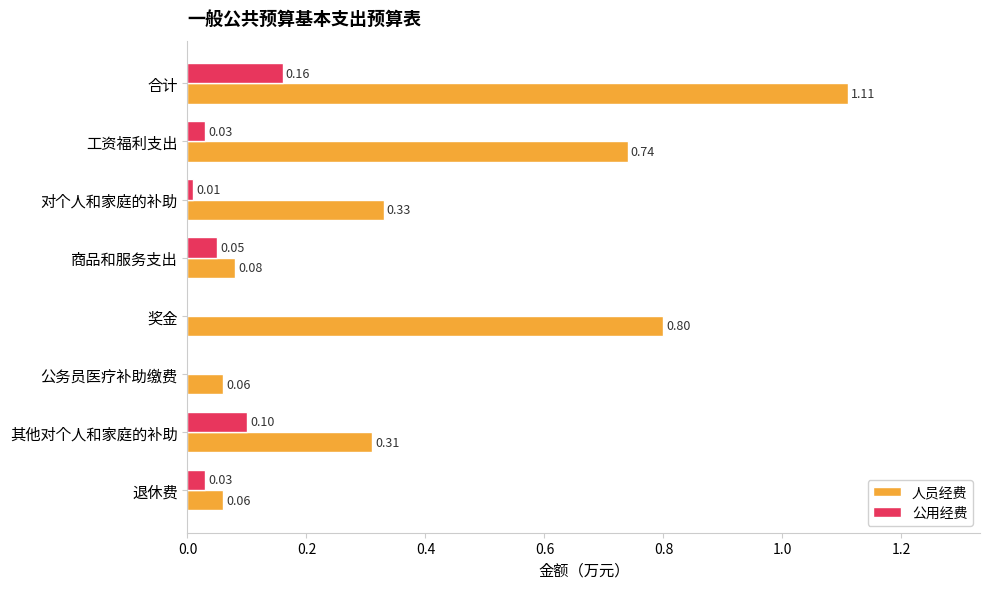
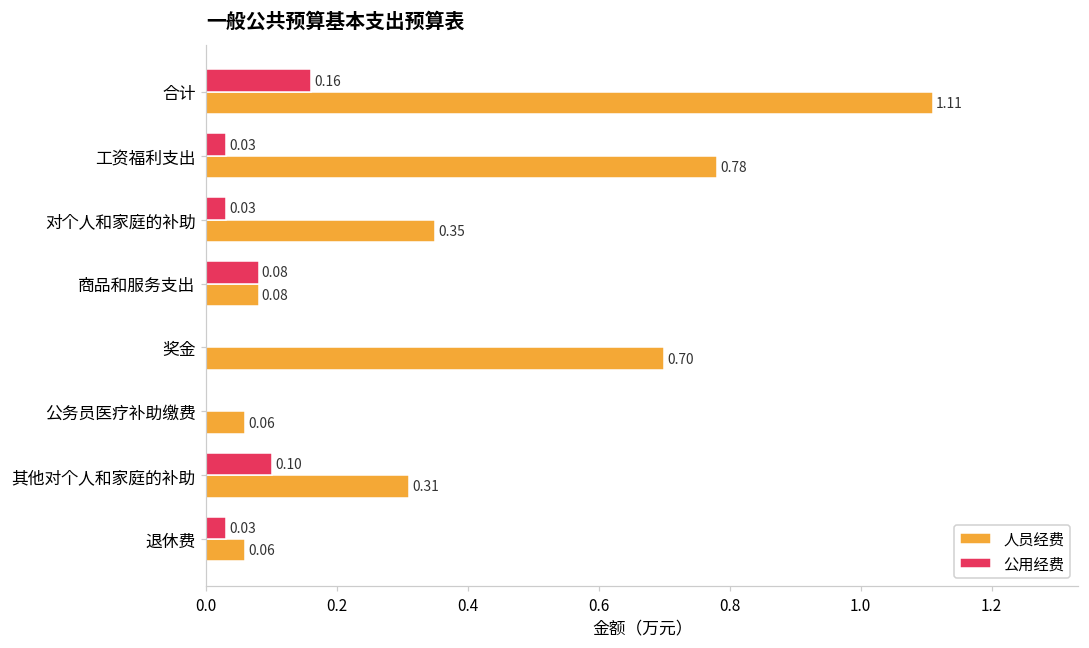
  {
    "人员经费": {
      "合计": 1.11,
-     "工资福利支出": 0.74,
-     "对个人和家庭的补助": 0.33,
+     "工资福利支出": 0.78,
+     "对个人和家庭的补助": 0.35,
      "商品和服务支出": 0.08,
-     "奖金": 0.80,
+     "奖金": 0.70,
      "公务员医疗补助缴费": 0.06,
      "其他对个人和家庭的补助": 0.31,
      "退休费": 0.06
    },
    "公用经费": {
      "合计": 0.16,
      "工资福利支出": 0.03,
-     "对个人和家庭的补助": 0.01,
-     "商品和服务支出": 0.05,
+     "对个人和家庭的补助": 0.03,
+     "商品和服务支出": 0.08,
      "其他对个人和家庭的补助": 0.10,
      "退休费": 0.03
    }
  }
